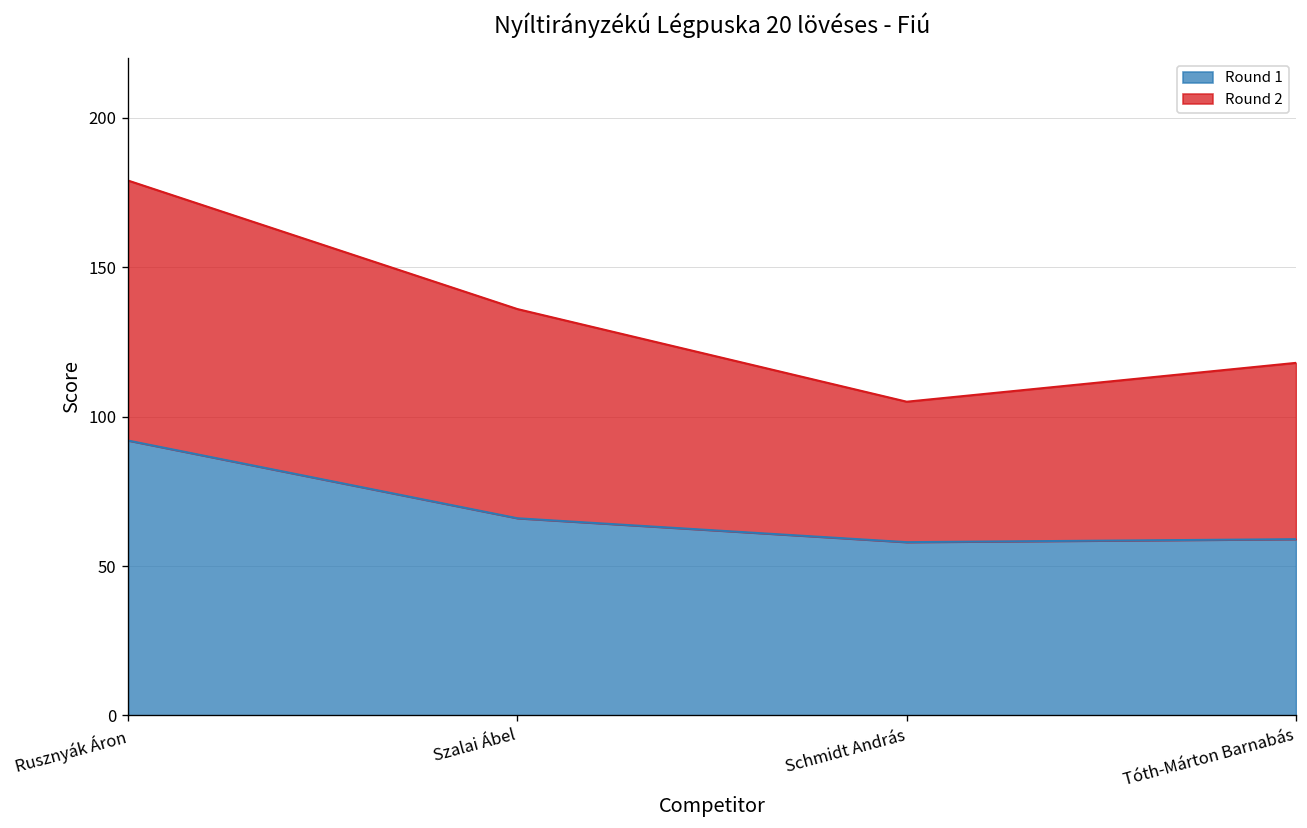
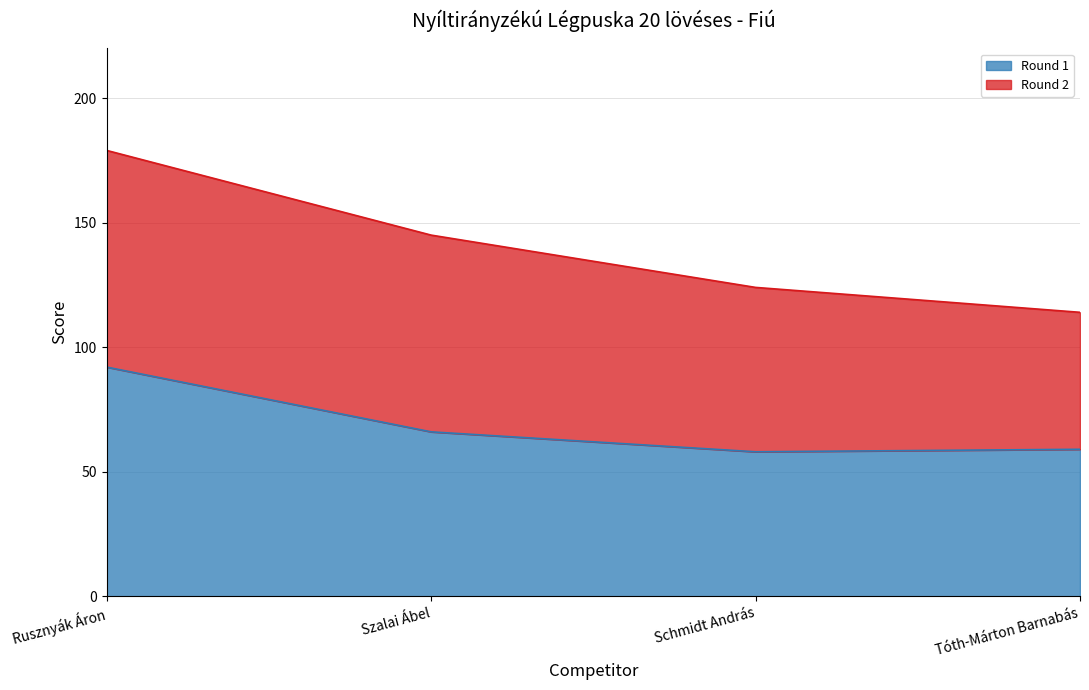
  {
    "Round 1": {
      "Rusznyák Áron": 92,
      "Szalai Ábel": 66,
      "Schmidt András": 58,
      "Tóth-Márton Barnabás": 59
    },
    "Round 2": {
      "Rusznyák Áron": 87,
-     "Szalai Ábel": 70,
-     "Schmidt András": 47,
-     "Tóth-Márton Barnabás": 59
+     "Szalai Ábel": 79,
+     "Schmidt András": 66,
+     "Tóth-Márton Barnabás": 55
    }
  }
